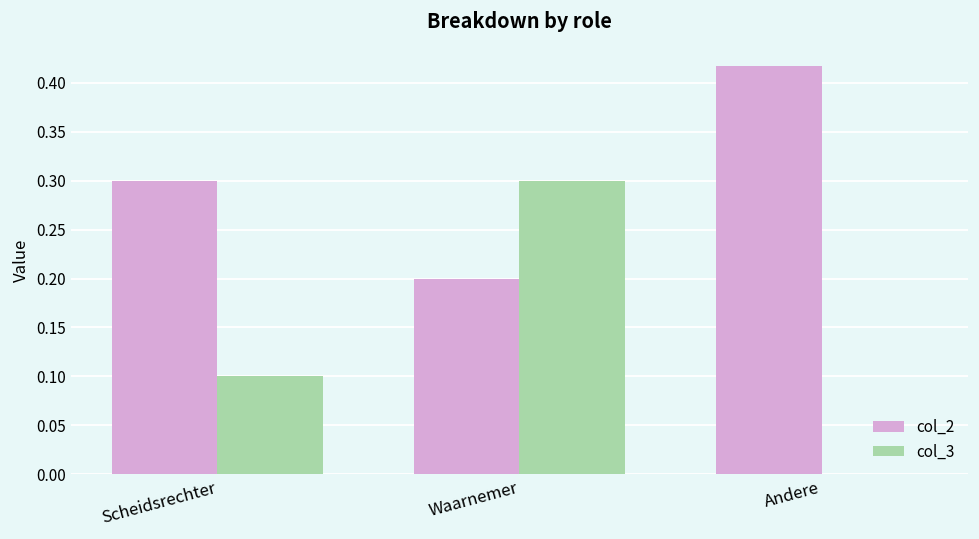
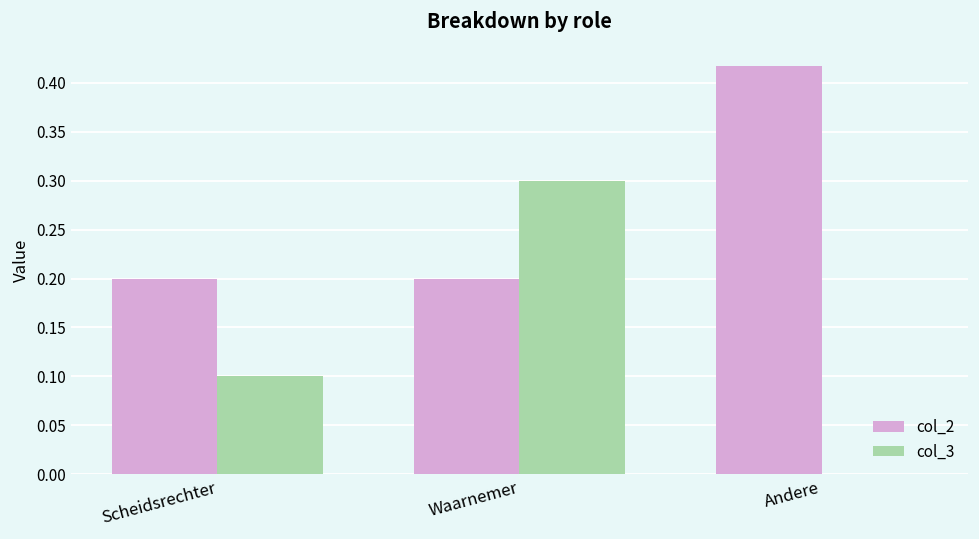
  {
    "col_2": {
-     "Scheidsrechter": 0.3,
+     "Scheidsrechter": 0.2,
      "Waarnemer": 0.2,
      "Andere": 0.42
    },
    "col_3": {
      "Scheidsrechter": 0.1,
      "Waarnemer": 0.3,
      "Andere": 0.0
    }
  }
